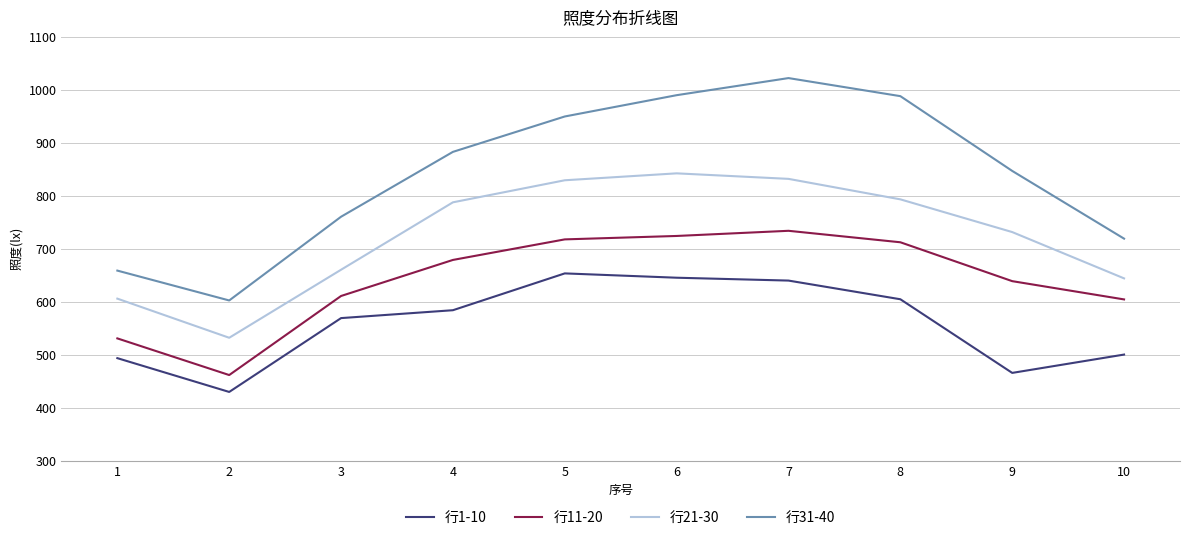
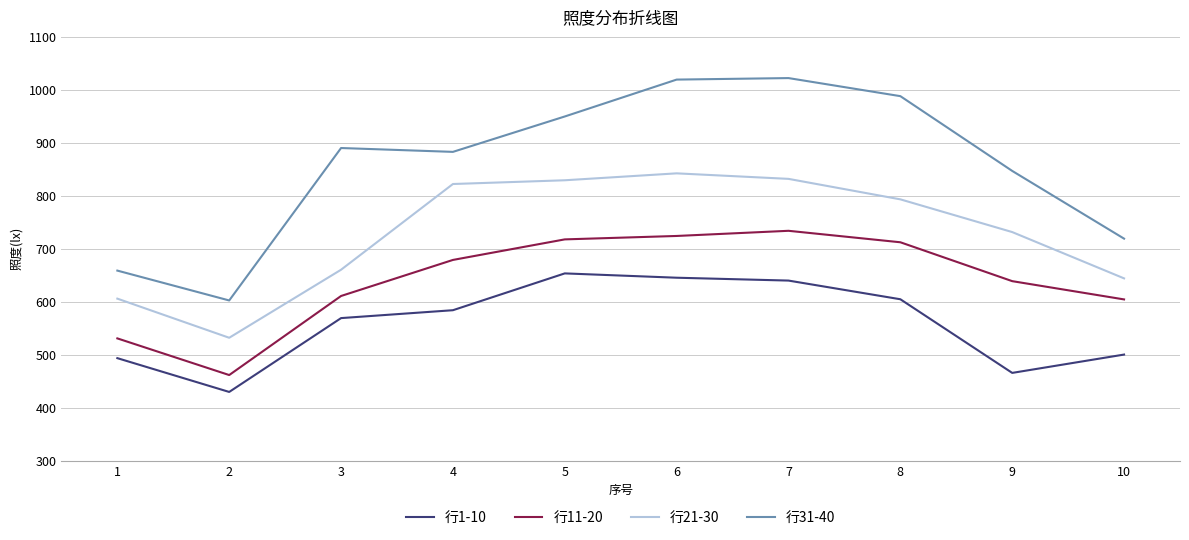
  {
    "行1-10": {
      "1": 490,
      "2": 430,
      "3": 570,
      "4": 580,
      "5": 650,
      "6": 650,
      "7": 640,
      "8": 600,
      "9": 470,
      "10": 500
    },
    "行11-20": {
      "1": 530,
      "2": 460,
      "3": 610,
      "4": 680,
      "5": 720,
      "6": 720,
      "7": 730,
      "8": 710,
      "9": 640,
      "10": 600
    },
    "行21-30": {
      "1": 610,
      "2": 530,
      "3": 660,
-     "4": 790,
+     "4": 820,
      "5": 830,
      "6": 840,
      "7": 830,
      "8": 790,
      "9": 730,
      "10": 640
    },
    "行31-40": {
      "1": 660,
      "2": 600,
-     "3": 760,
+     "3": 890,
      "4": 880,
      "5": 950,
-     "6": 990,
+     "6": 1020,
      "7": 1020,
      "8": 990,
      "9": 850,
      "10": 720
    }
  }
